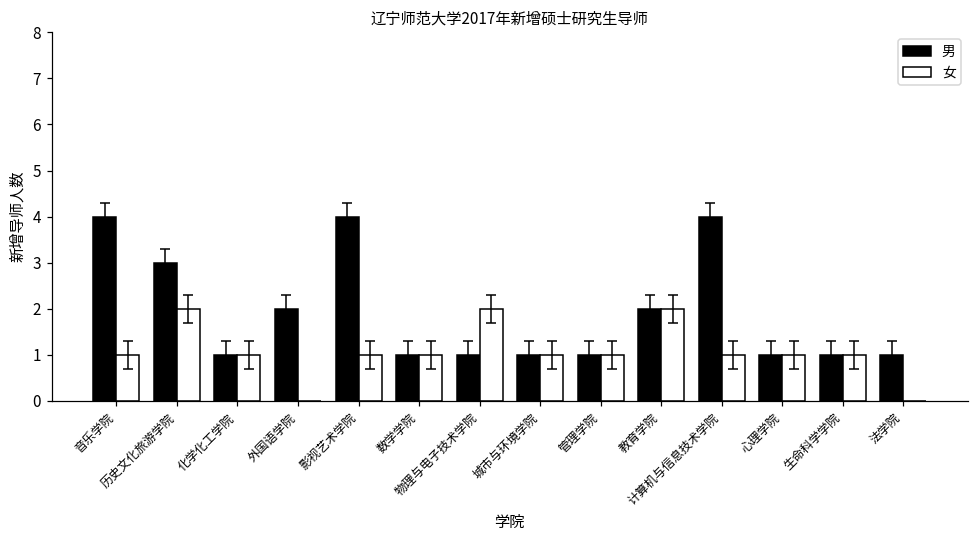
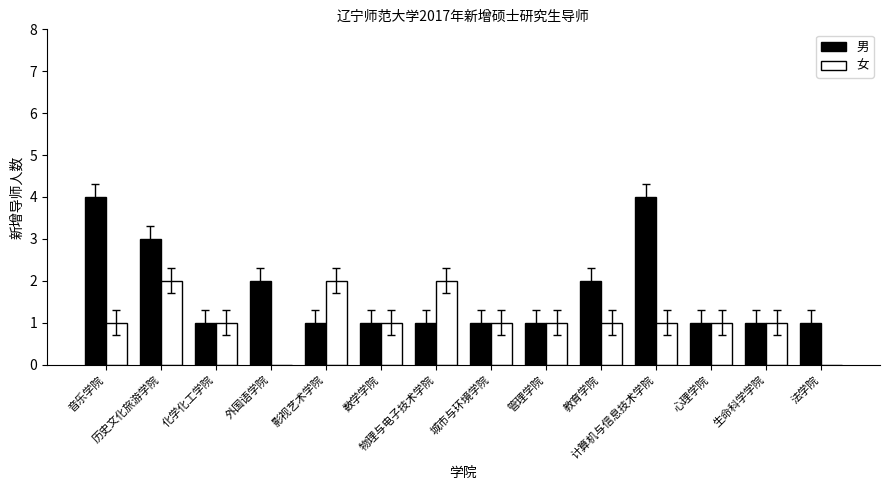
  {
    "男": {
      "音乐学院": 4,
      "历史文化旅游学院": 3,
      "化学化工学院": 1,
      "外国语学院": 2,
-     "影视艺术学院": 4,
+     "影视艺术学院": 1,
      "数学学院": 1,
      "物理与电子技术学院": 1,
      "城市与环境学院": 1,
      "管理学院": 1,
      "教育学院": 2,
      "计算机与信息技术学院": 4,
      "心理学院": 1,
      "生命科学学院": 1,
      "法学院": 1
    },
    "女": {
      "音乐学院": 1,
      "历史文化旅游学院": 2,
      "化学化工学院": 1,
      "外国语学院": 0,
-     "影视艺术学院": 1,
+     "影视艺术学院": 2,
      "数学学院": 1,
      "物理与电子技术学院": 2,
      "城市与环境学院": 1,
      "管理学院": 1,
-     "教育学院": 2,
+     "教育学院": 1,
      "计算机与信息技术学院": 1,
      "心理学院": 1,
      "生命科学学院": 1,
      "法学院": 0
    }
  }
